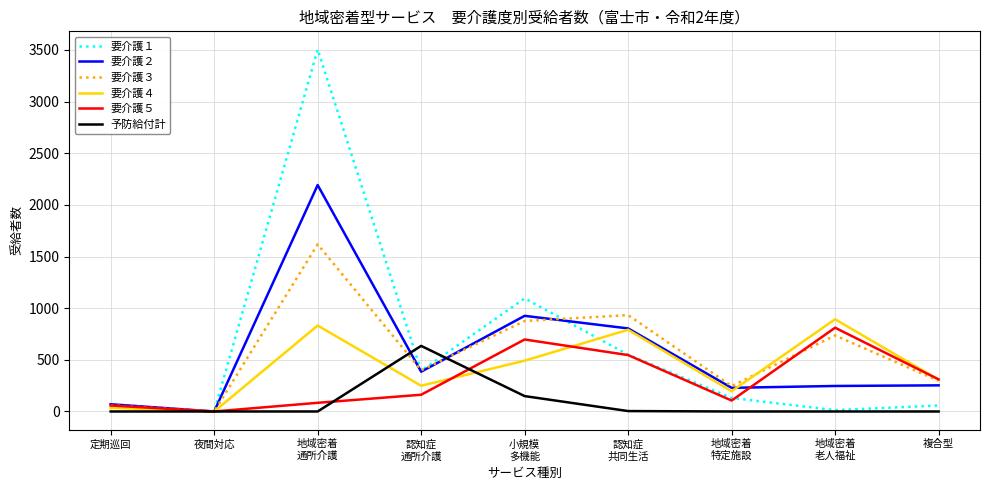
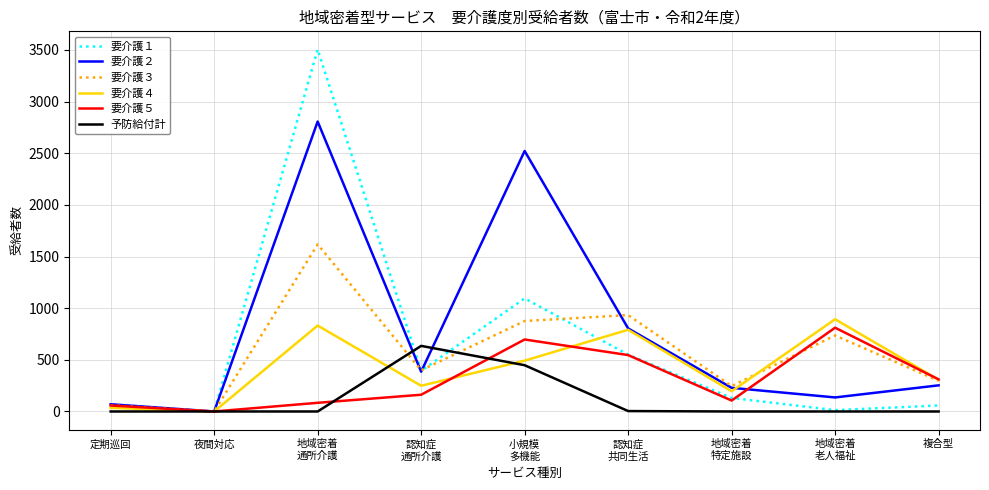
  {
    "要介護１": {
      "地域密着 通所介護": 3510,
      "小規模 多機能": 1100,
      "複合型": 60
    },
    "要介護２": {
-     "地域密着 通所介護": 2190,
-     "小規模 多機能": 930,
-     "地域密着 老人福祉": 250,
+     "地域密着 通所介護": 2810,
+     "小規模 多機能": 2520,
+     "地域密着 老人福祉": 140,
      "複合型": 250
    },
    "要介護５": {
      "地域密着 通所介護": 80,
      "認知症 通所介護": 160,
      "小規模 多機能": 700,
      "地域密着 老人福祉": 810
    },
    "予防給付計": {
      "定期巡回": 0,
      "地域密着 通所介護": 0,
      "認知症 通所介護": 640,
-     "小規模 多機能": 150,
+     "小規模 多機能": 450,
      "認知症 共同生活": 0,
      "地域密着 特定施設": 0,
      "複合型": 0
    }
  }
